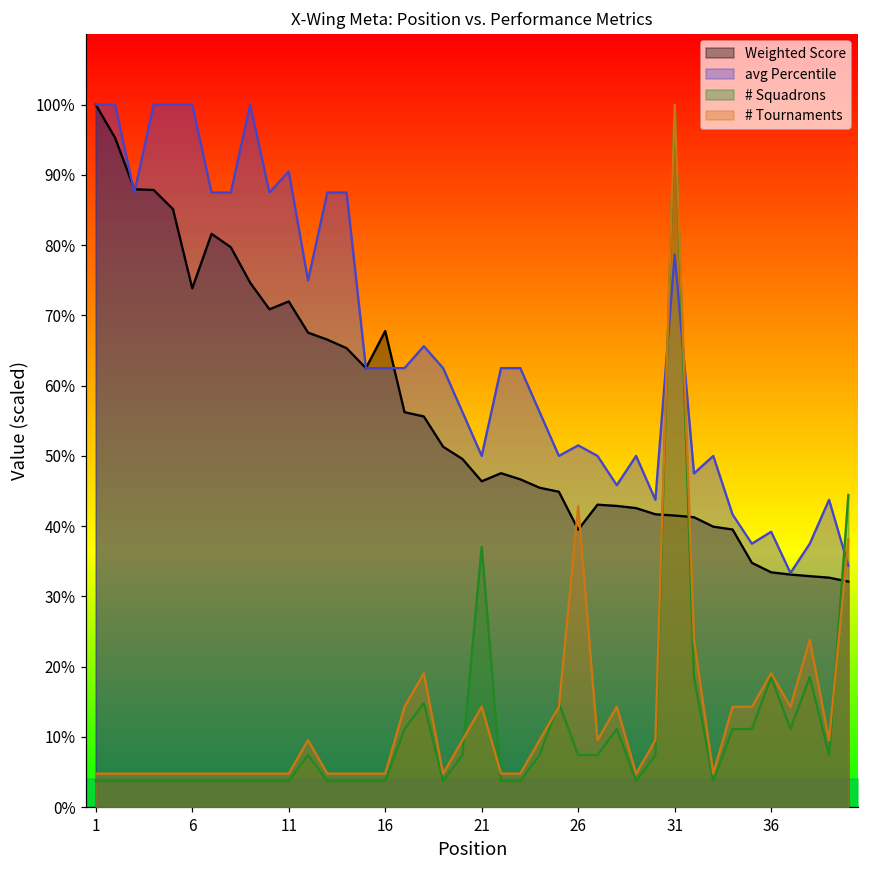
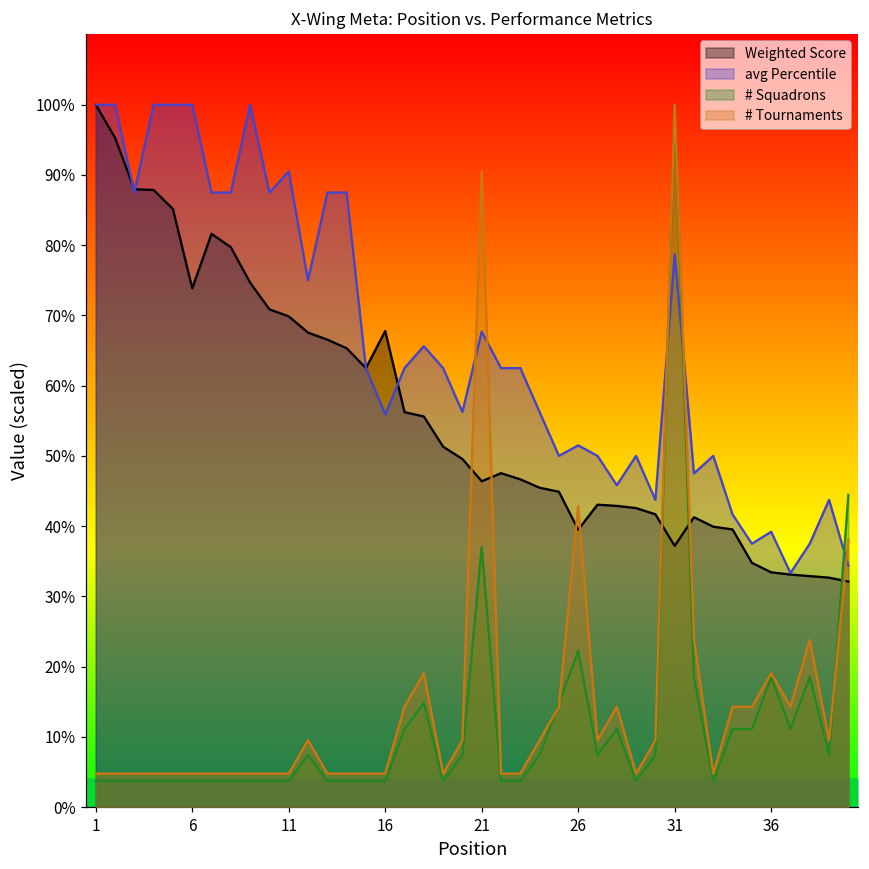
  {
    "Weighted Score": {
      "6": "74%",
-     "11": "72%",
+     "11": "70%",
      "16": "68%",
      "21": "46%",
      "26": "39%",
-     "31": "42%",
+     "31": "37%",
      "36": "33%"
    },
    "avg Percentile": {
      "6": "100%",
      "11": "91%",
-     "16": "63%",
-     "21": "50%",
+     "16": "56%",
+     "21": "68%",
      "26": "52%",
      "31": "79%",
      "36": "39%"
    },
    "# Squadrons": {
      "1": "4%",
      "6": "4%",
      "11": "4%",
      "16": "4%",
      "21": "37%",
-     "26": "7%",
+     "26": "22%",
      "36": "19%"
    },
    "# Tournaments": {
      "1": "5%",
      "6": "5%",
      "11": "5%",
      "16": "5%",
-     "21": "14%",
+     "21": "90%",
      "26": "43%",
      "36": "19%"
    }
  }
